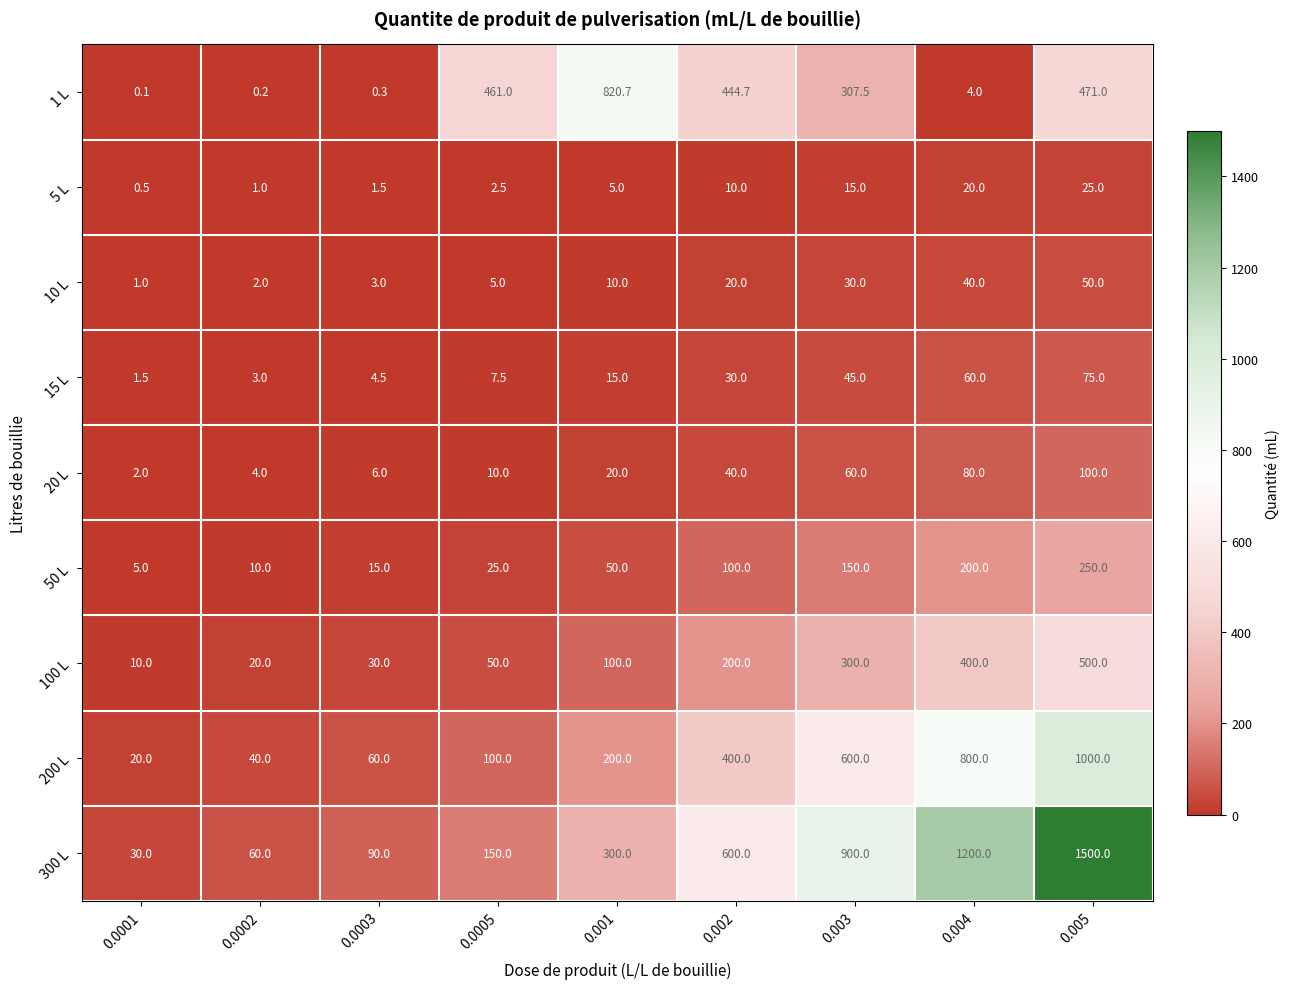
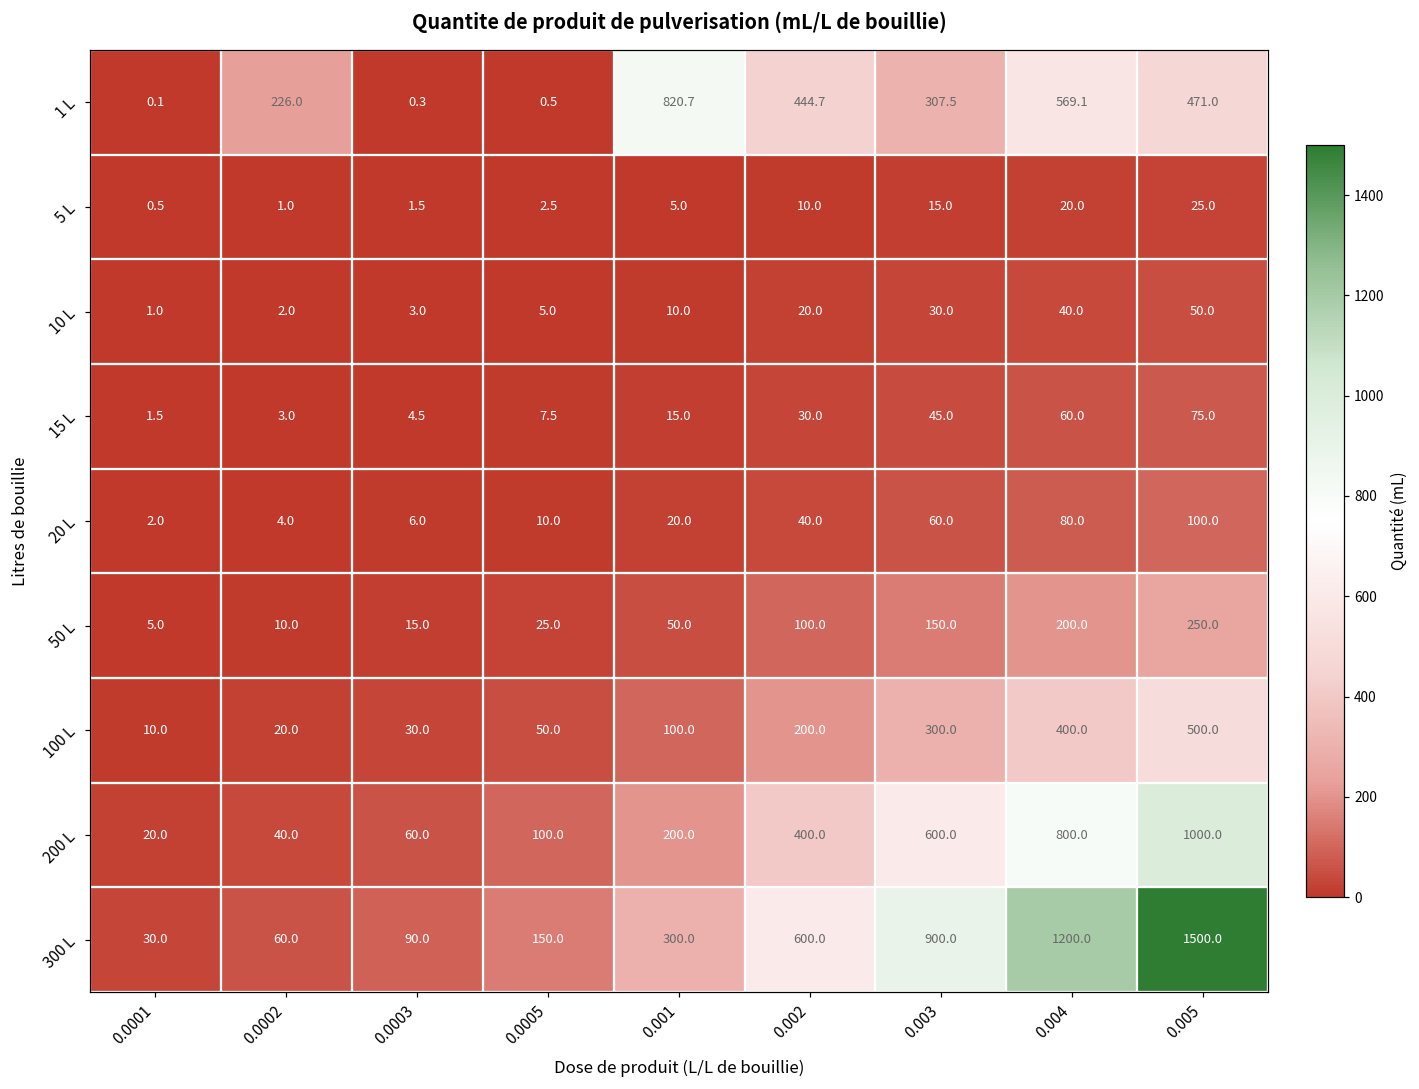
  {
    "1 L": {
      "0.0001": 0.1,
-     "0.0002": 0.2,
+     "0.0002": 226.0,
      "0.0003": 0.3,
-     "0.0005": 461.0,
+     "0.0005": 0.5,
      "0.001": 820.7,
      "0.002": 444.7,
      "0.003": 307.5,
-     "0.004": 4.0,
+     "0.004": 569.1,
      "0.005": 471.0
    },
    "5 L": {
      "0.0001": 0.5,
      "0.0002": 1.0,
      "0.0003": 1.5,
      "0.0005": 2.5,
      "0.001": 5.0,
      "0.002": 10.0,
      "0.003": 15.0,
      "0.004": 20.0,
      "0.005": 25.0
    },
    "10 L": {
      "0.0001": 1.0,
      "0.0002": 2.0,
      "0.0003": 3.0,
      "0.0005": 5.0,
      "0.001": 10.0,
      "0.002": 20.0,
      "0.003": 30.0,
      "0.004": 40.0,
      "0.005": 50.0
    },
    "15 L": {
      "0.0001": 1.5,
      "0.0002": 3.0,
      "0.0003": 4.5,
      "0.0005": 7.5,
      "0.001": 15.0,
      "0.002": 30.0,
      "0.003": 45.0,
      "0.004": 60.0,
      "0.005": 75.0
    },
    "20 L": {
      "0.0001": 2.0,
      "0.0002": 4.0,
      "0.0003": 6.0,
      "0.0005": 10.0,
      "0.001": 20.0,
      "0.002": 40.0,
      "0.003": 60.0,
      "0.004": 80.0,
      "0.005": 100.0
    },
    "50 L": {
      "0.0001": 5.0,
      "0.0002": 10.0,
      "0.0003": 15.0,
      "0.0005": 25.0,
      "0.001": 50.0,
      "0.002": 100.0,
      "0.003": 150.0,
      "0.004": 200.0,
      "0.005": 250.0
    },
    "100 L": {
      "0.0001": 10.0,
      "0.0002": 20.0,
      "0.0003": 30.0,
      "0.0005": 50.0,
      "0.001": 100.0,
      "0.002": 200.0,
      "0.003": 300.0,
      "0.004": 400.0,
      "0.005": 500.0
    },
    "200 L": {
      "0.0001": 20.0,
      "0.0002": 40.0,
      "0.0003": 60.0,
      "0.0005": 100.0,
      "0.001": 200.0,
      "0.002": 400.0,
      "0.003": 600.0,
      "0.004": 800.0,
      "0.005": 1000.0
    },
    "300 L": {
      "0.0001": 30.0,
      "0.0002": 60.0,
      "0.0003": 90.0,
      "0.0005": 150.0,
      "0.001": 300.0,
      "0.002": 600.0,
      "0.003": 900.0,
      "0.004": 1200.0,
      "0.005": 1500.0
    }
  }
